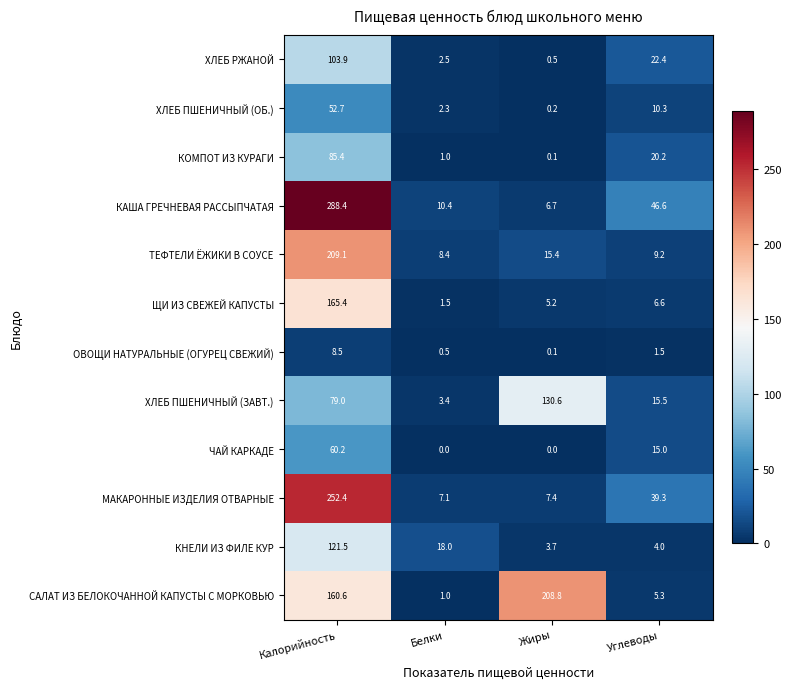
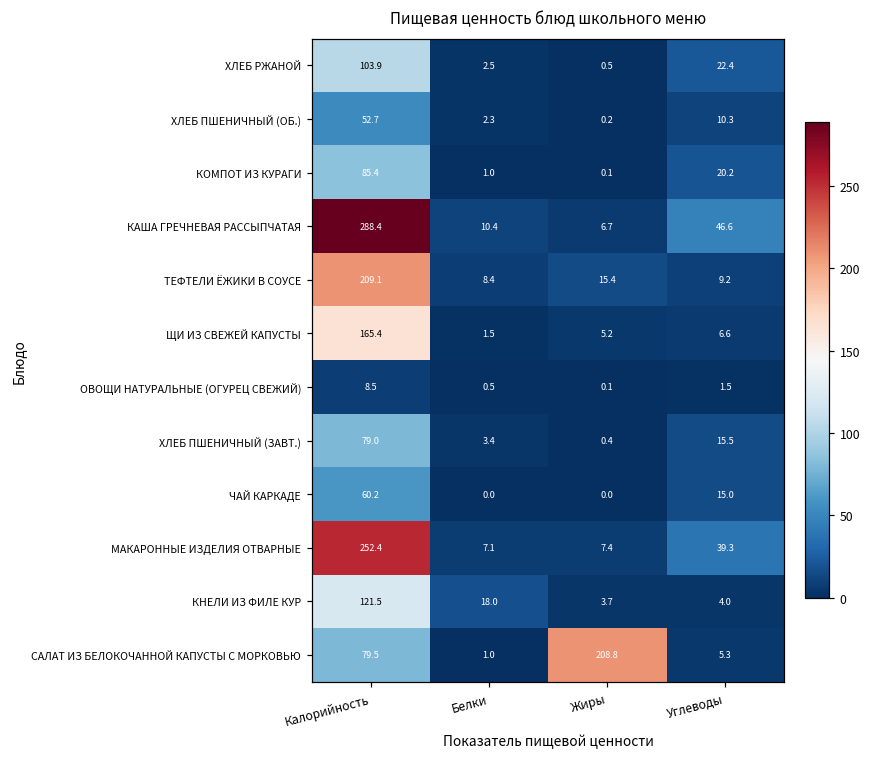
  {
    "ХЛЕБ РЖАНОЙ": {
      "Калорийность": 103.9,
      "Белки": 2.5,
      "Жиры": 0.5,
      "Углеводы": 22.4
    },
    "ХЛЕБ ПШЕНИЧНЫЙ (ОБ.)": {
      "Калорийность": 52.7,
      "Белки": 2.3,
      "Жиры": 0.2,
      "Углеводы": 10.3
    },
    "КОМПОТ ИЗ КУРАГИ": {
      "Калорийность": 85.4,
      "Белки": 1.0,
      "Жиры": 0.1,
      "Углеводы": 20.2
    },
    "КАША ГРЕЧНЕВАЯ РАССЫПЧАТАЯ": {
      "Калорийность": 288.4,
      "Белки": 10.4,
      "Жиры": 6.7,
      "Углеводы": 46.6
    },
    "ТЕФТЕЛИ ЁЖИКИ В СОУСЕ": {
      "Калорийность": 209.1,
      "Белки": 8.4,
      "Жиры": 15.4,
      "Углеводы": 9.2
    },
    "ЩИ ИЗ СВЕЖЕЙ КАПУСТЫ": {
      "Калорийность": 165.4,
      "Белки": 1.5,
      "Жиры": 5.2,
      "Углеводы": 6.6
    },
    "ОВОЩИ НАТУРАЛЬНЫЕ (ОГУРЕЦ СВЕЖИЙ)": {
      "Калорийность": 8.5,
      "Белки": 0.5,
      "Жиры": 0.1,
      "Углеводы": 1.5
    },
    "ХЛЕБ ПШЕНИЧНЫЙ (ЗАВТ.)": {
      "Калорийность": 79.0,
      "Белки": 3.4,
-     "Жиры": 130.6,
+     "Жиры": 0.4,
      "Углеводы": 15.5
    },
    "ЧАЙ КАРКАДЕ": {
      "Калорийность": 60.2,
      "Белки": 0.0,
      "Жиры": 0.0,
      "Углеводы": 15.0
    },
    "МАКАРОННЫЕ ИЗДЕЛИЯ ОТВАРНЫЕ": {
      "Калорийность": 252.4,
      "Белки": 7.1,
      "Жиры": 7.4,
      "Углеводы": 39.3
    },
    "КНЕЛИ ИЗ ФИЛЕ КУР": {
      "Калорийность": 121.5,
      "Белки": 18.0,
      "Жиры": 3.7,
      "Углеводы": 4.0
    },
    "САЛАТ ИЗ БЕЛОКОЧАННОЙ КАПУСТЫ С МОРКОВЬЮ": {
-     "Калорийность": 160.6,
+     "Калорийность": 79.5,
      "Белки": 1.0,
      "Жиры": 208.8,
      "Углеводы": 5.3
    }
  }
